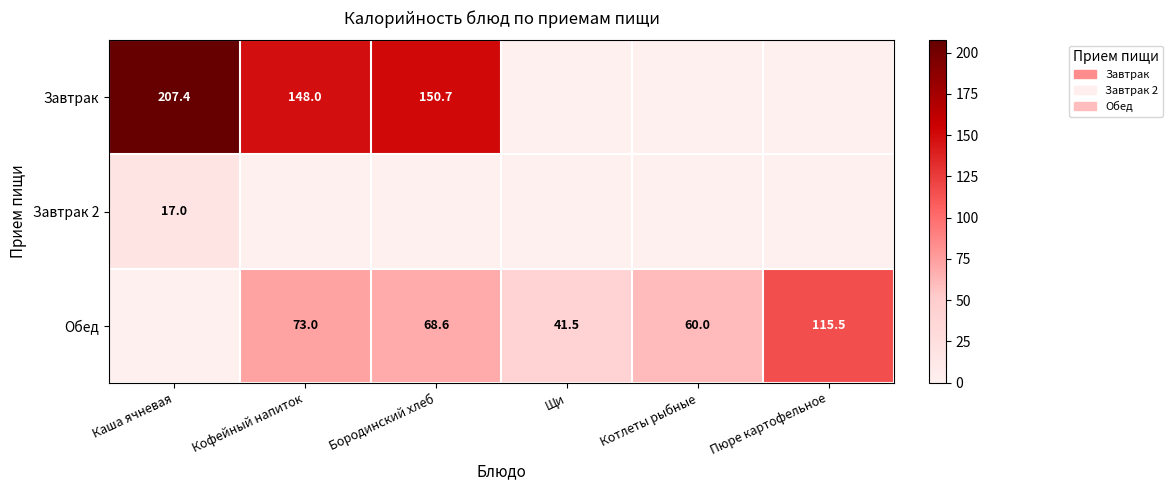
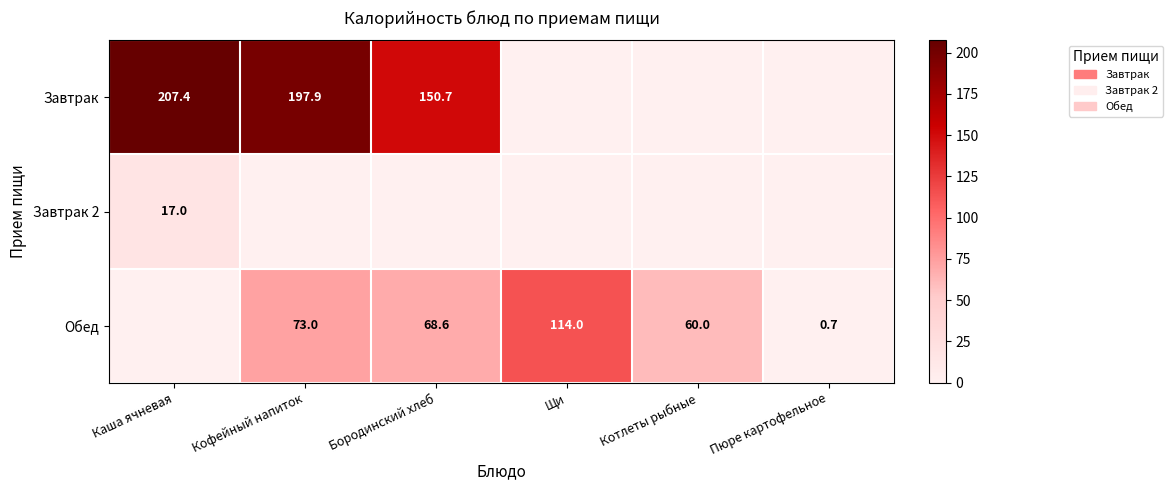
  {
    "Завтрак": {
      "Каша ячневая": 207.4,
-     "Кофейный напиток": 148.0,
+     "Кофейный напиток": 197.9,
      "Бородинский хлеб": 150.7
    },
    "Завтрак 2": {
      "Каша ячневая": 17.0
    },
    "Обед": {
      "Кофейный напиток": 73.0,
      "Бородинский хлеб": 68.6,
-     "Щи": 41.5,
+     "Щи": 114.0,
      "Котлеты рыбные": 60.0,
-     "Пюре картофельное": 115.5
+     "Пюре картофельное": 0.7
    }
  }
